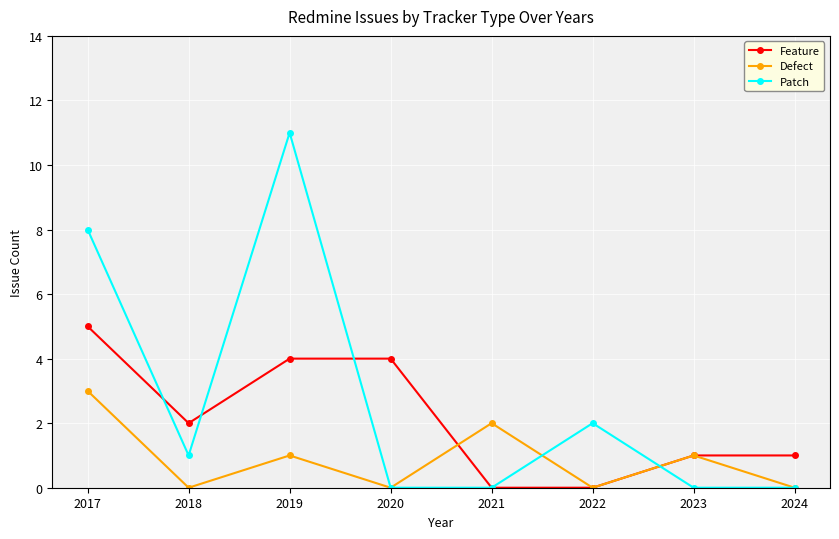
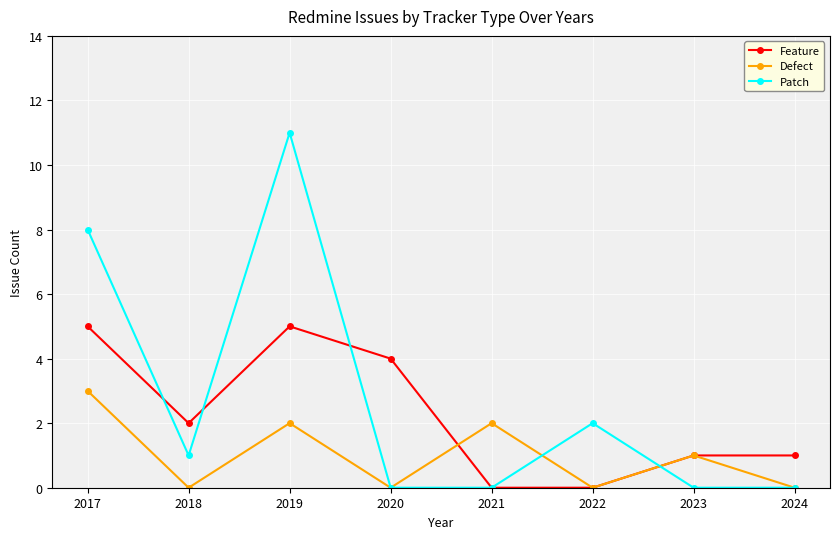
  {
    "Feature": {
      "2017": 5,
      "2018": 2,
-     "2019": 4,
+     "2019": 5,
      "2020": 4,
      "2024": 1
    },
    "Defect": {
      "2017": 3,
      "2018": 0,
-     "2019": 1,
+     "2019": 2,
      "2021": 2
    },
    "Patch": {
      "2017": 8,
      "2018": 1,
      "2019": 11,
      "2022": 2,
      "2023": 0
    }
  }
